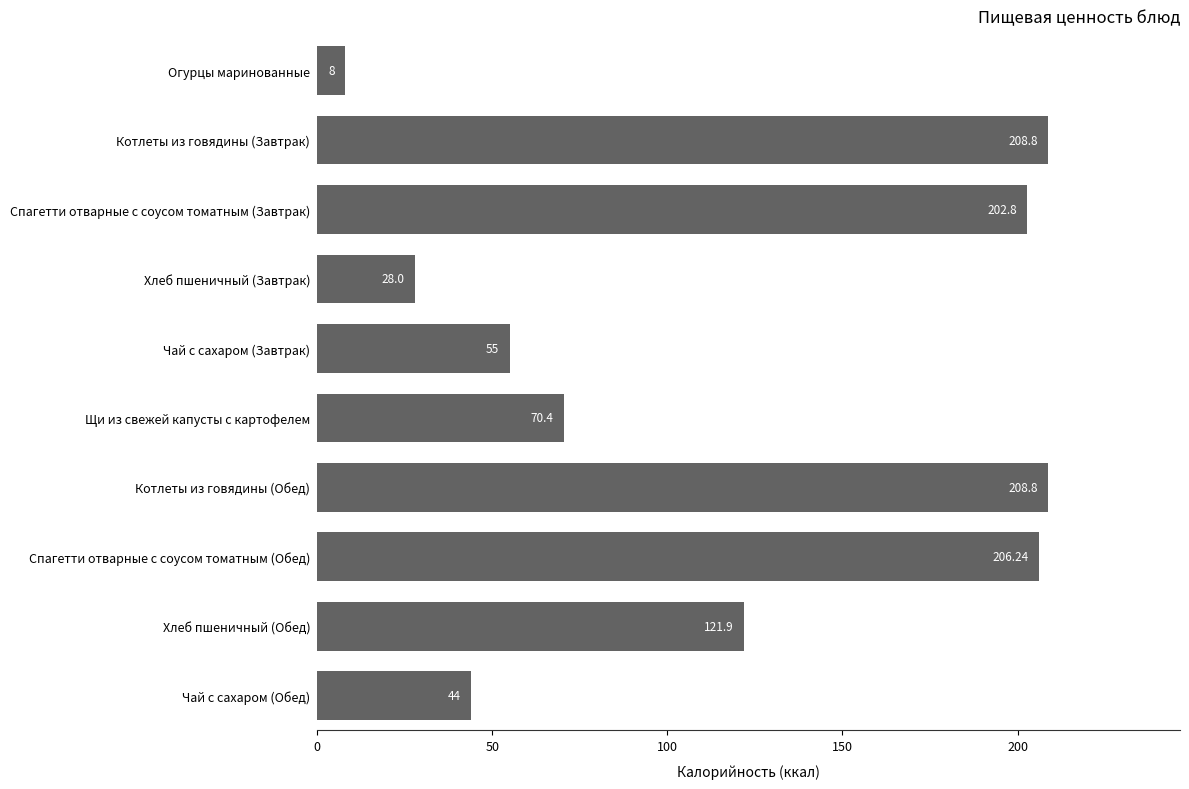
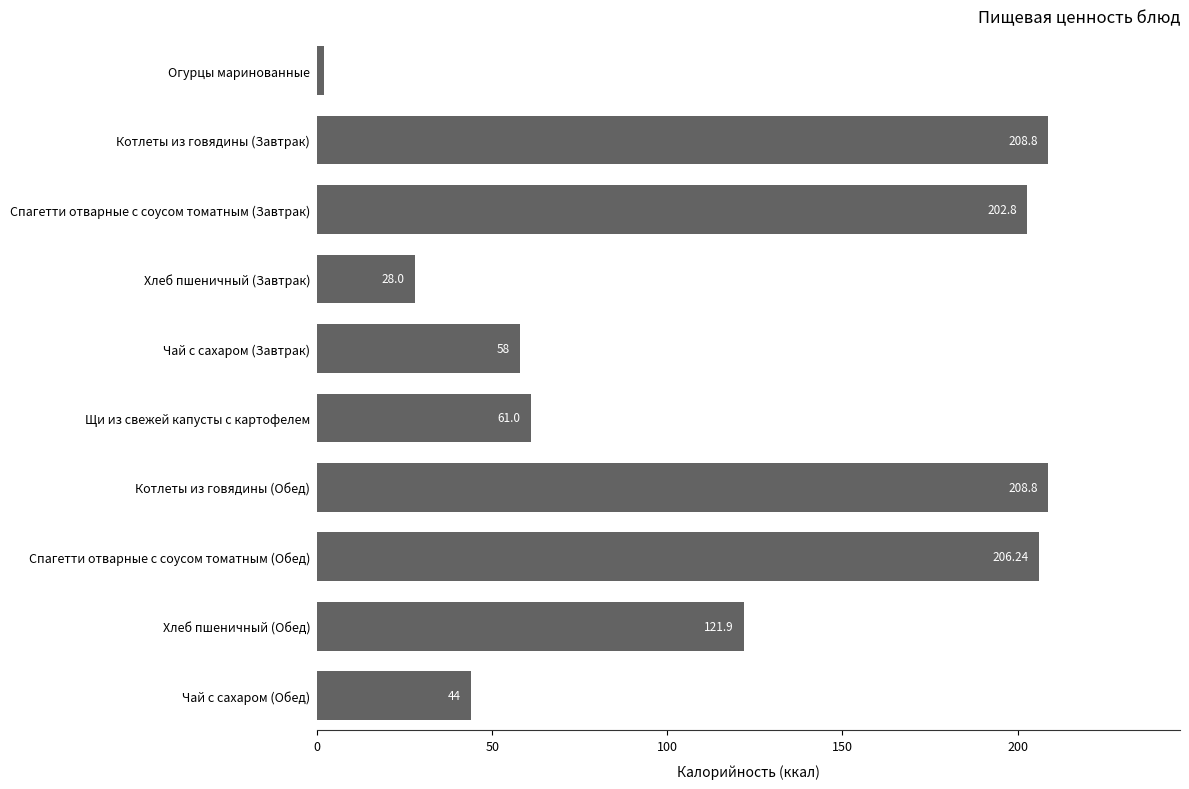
  {
-   "Огурцы маринованные": 8,
+   "Огурцы маринованные": 2,
    "Котлеты из говядины (Завтрак)": 208.8,
    "Спагетти отварные с соусом томатным (Завтрак)": 202.8,
    "Хлеб пшеничный (Завтрак)": 28.0,
-   "Чай с сахаром (Завтрак)": 55,
-   "Щи из свежей капусты с картофелем": 70.4,
+   "Чай с сахаром (Завтрак)": 58,
+   "Щи из свежей капусты с картофелем": 61.0,
    "Котлеты из говядины (Обед)": 208.8,
    "Спагетти отварные с соусом томатным (Обед)": 206.24,
    "Хлеб пшеничный (Обед)": 121.9,
    "Чай с сахаром (Обед)": 44
  }
